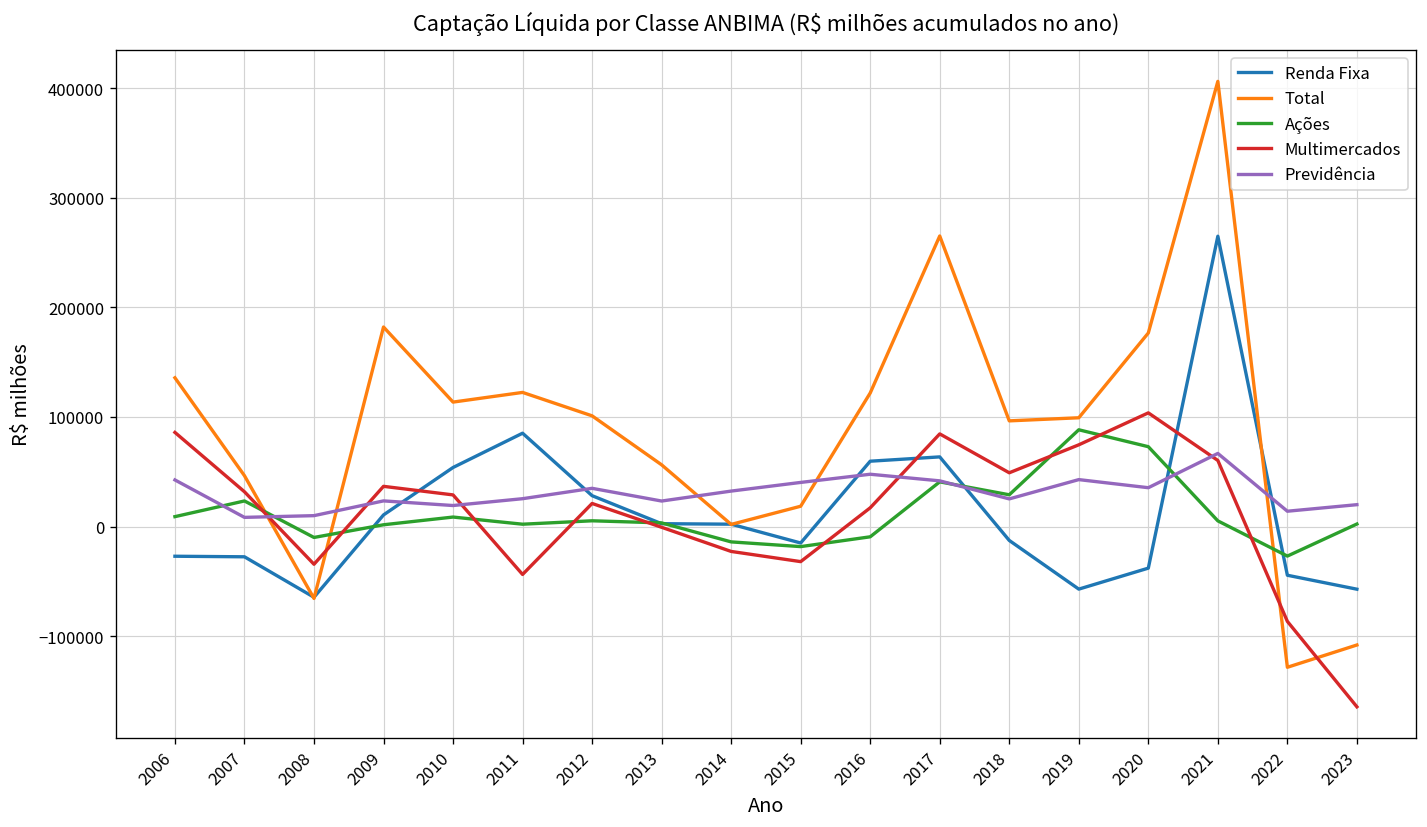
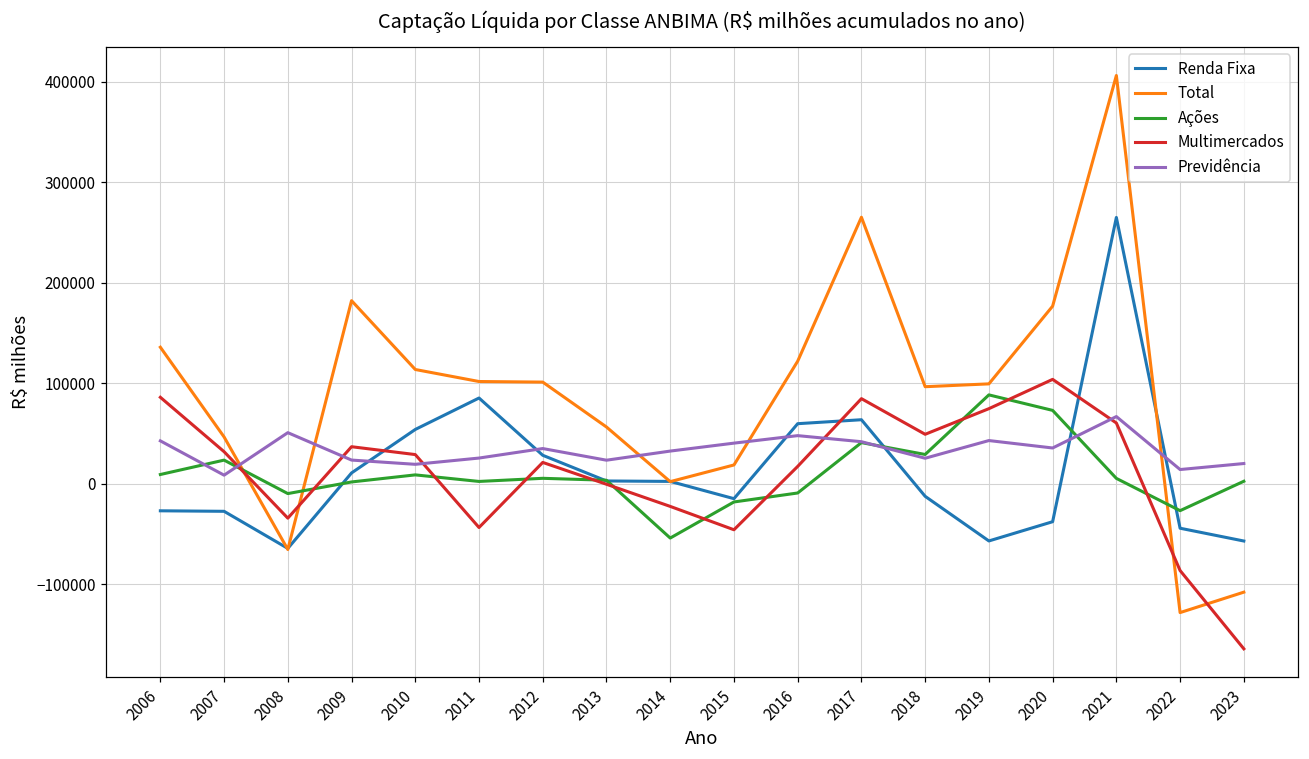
  {
    "Renda Fixa": {
      "2006": -30000,
      "2007": -30000,
      "2009": 10000,
      "2010": 50000,
      "2011": 90000,
      "2012": 30000,
      "2015": -20000,
      "2016": 60000,
      "2017": 60000,
      "2018": -10000,
      "2019": -60000,
      "2020": -40000,
      "2021": 260000,
      "2022": -40000,
      "2023": -60000
    },
    "Total": {
      "2006": 140000,
      "2007": 50000,
      "2009": 180000,
      "2010": 110000,
-     "2011": 120000,
+     "2011": 100000,
      "2012": 100000,
      "2013": 60000,
      "2015": 20000,
      "2016": 120000,
      "2017": 270000,
      "2018": 100000,
      "2019": 100000,
      "2020": 180000,
      "2021": 410000,
      "2022": -130000,
      "2023": -110000
    },
    "Ações": {
      "2006": 10000,
      "2007": 20000,
      "2008": -10000,
      "2009": 0,
      "2010": 10000,
      "2011": 0,
      "2012": 10000,
-     "2014": -10000,
+     "2014": -50000,
      "2015": -20000,
      "2016": -10000,
      "2018": 30000,
      "2019": 90000,
      "2020": 70000,
      "2021": 10000,
      "2022": -30000,
      "2023": 0
    },
    "Multimercados": {
      "2006": 90000,
      "2007": 30000,
      "2008": -30000,
      "2009": 40000,
      "2010": 30000,
      "2011": -40000,
      "2012": 20000,
      "2013": 0,
      "2014": -20000,
-     "2015": -30000,
+     "2015": -50000,
      "2016": 20000,
      "2017": 80000,
      "2018": 50000,
      "2019": 70000,
      "2020": 100000,
      "2021": 60000,
      "2022": -90000,
      "2023": -160000
    },
    "Previdência": {
      "2006": 40000,
      "2007": 10000,
-     "2008": 10000,
+     "2008": 50000,
      "2009": 20000,
      "2010": 20000,
      "2011": 30000,
      "2012": 30000,
      "2013": 20000,
      "2014": 30000,
      "2015": 40000,
      "2016": 50000,
      "2018": 30000,
      "2019": 40000,
      "2020": 40000,
      "2021": 70000,
      "2022": 10000,
      "2023": 20000
    }
  }
